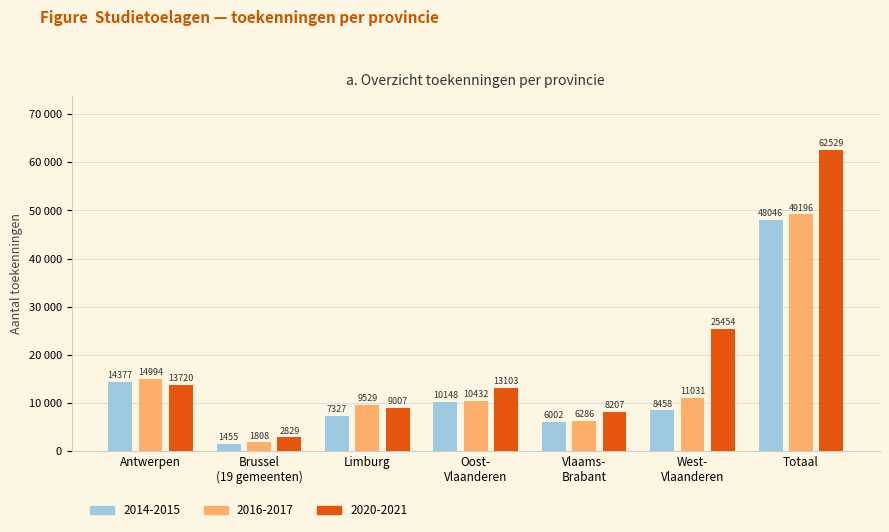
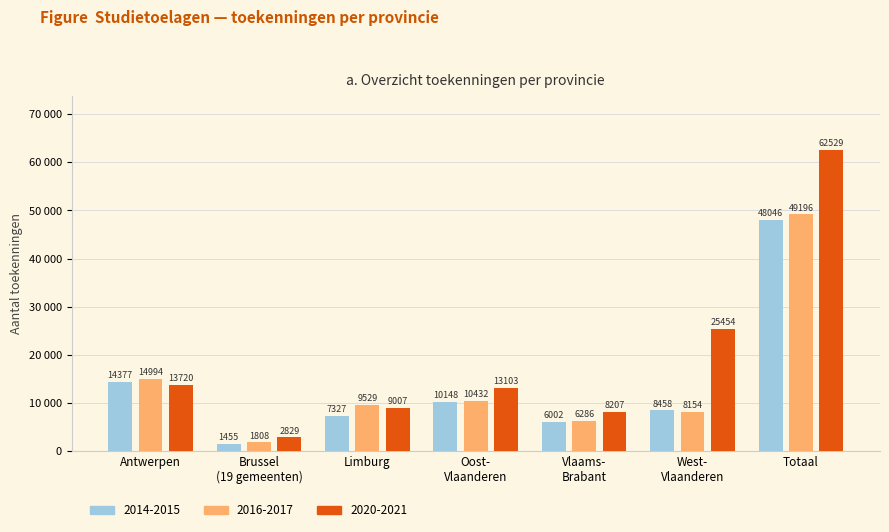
  {
    "2014-2015": {
      "Antwerpen": 14377,
      "Brussel (19 gemeenten)": 1455,
      "Limburg": 7327,
      "Oost- Vlaanderen": 10148,
      "Vlaams- Brabant": 6002,
      "West- Vlaanderen": 8458,
      "Totaal": 48046
    },
    "2016-2017": {
      "Antwerpen": 14994,
      "Brussel (19 gemeenten)": 1808,
      "Limburg": 9529,
      "Oost- Vlaanderen": 10432,
      "Vlaams- Brabant": 6286,
-     "West- Vlaanderen": 11031,
+     "West- Vlaanderen": 8154,
      "Totaal": 49196
    },
    "2020-2021": {
      "Antwerpen": 13720,
      "Brussel (19 gemeenten)": 2829,
      "Limburg": 9007,
      "Oost- Vlaanderen": 13103,
      "Vlaams- Brabant": 8207,
      "West- Vlaanderen": 25454,
      "Totaal": 62529
    }
  }
